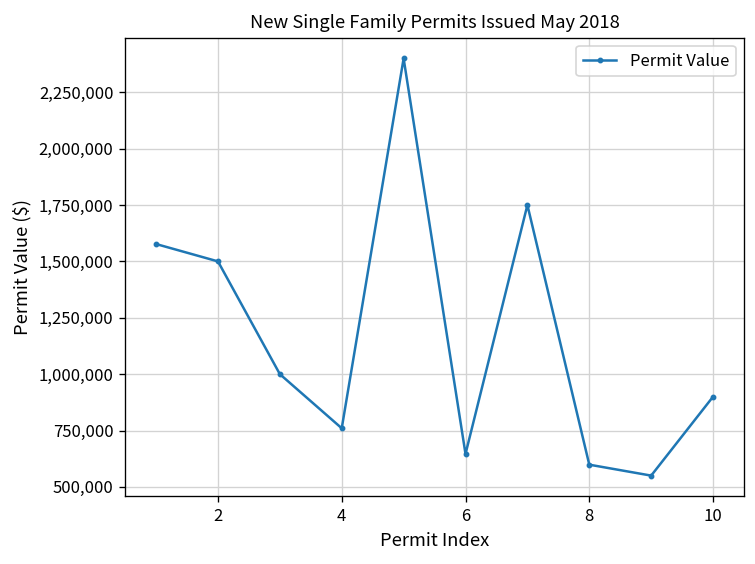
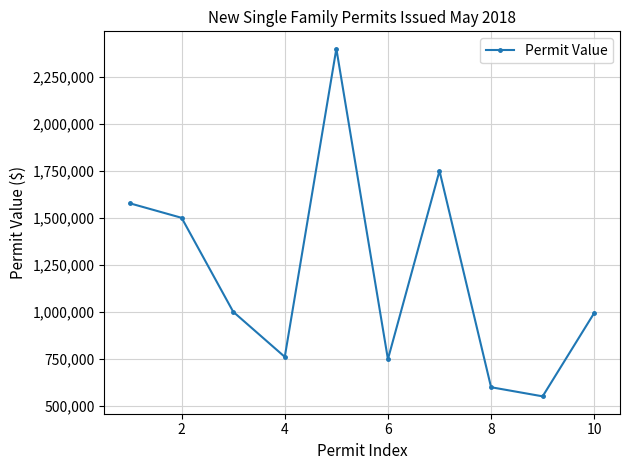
  {
    "2": "1,500,000",
    "4": "760,000",
-   "6": "650,000",
+   "6": "750,000",
    "8": "600,000",
-   "10": "900,000"
+   "10": "990,000"
  }
